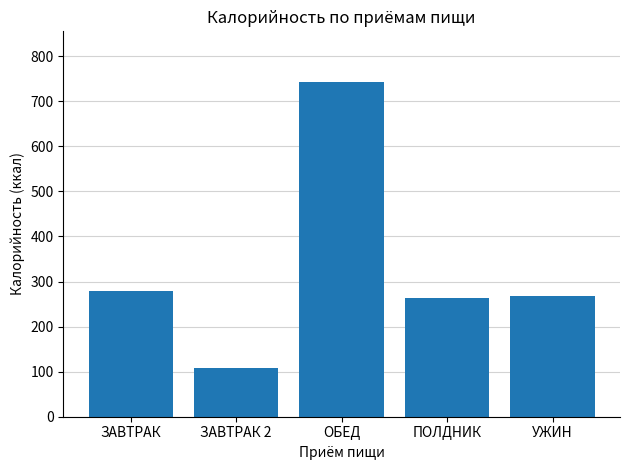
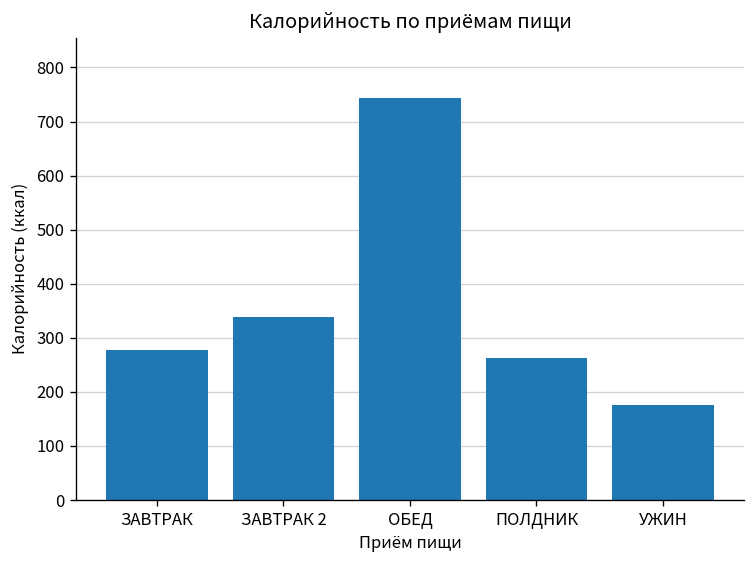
  {
    "ЗАВТРАК": 280,
-   "ЗАВТРАК 2": 110,
+   "ЗАВТРАК 2": 340,
    "ОБЕД": 740,
    "ПОЛДНИК": 260,
-   "УЖИН": 270
+   "УЖИН": 180
  }
